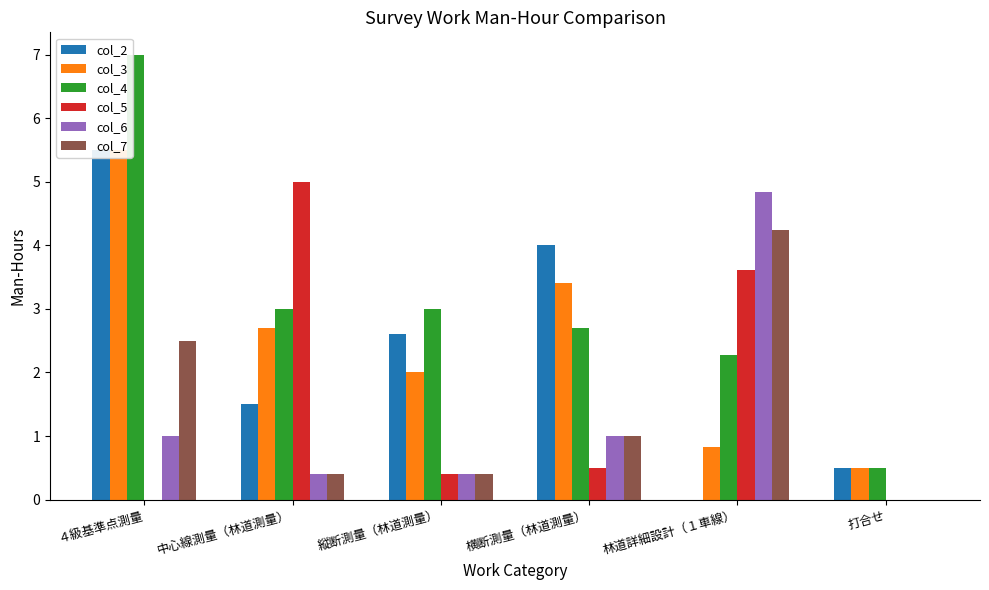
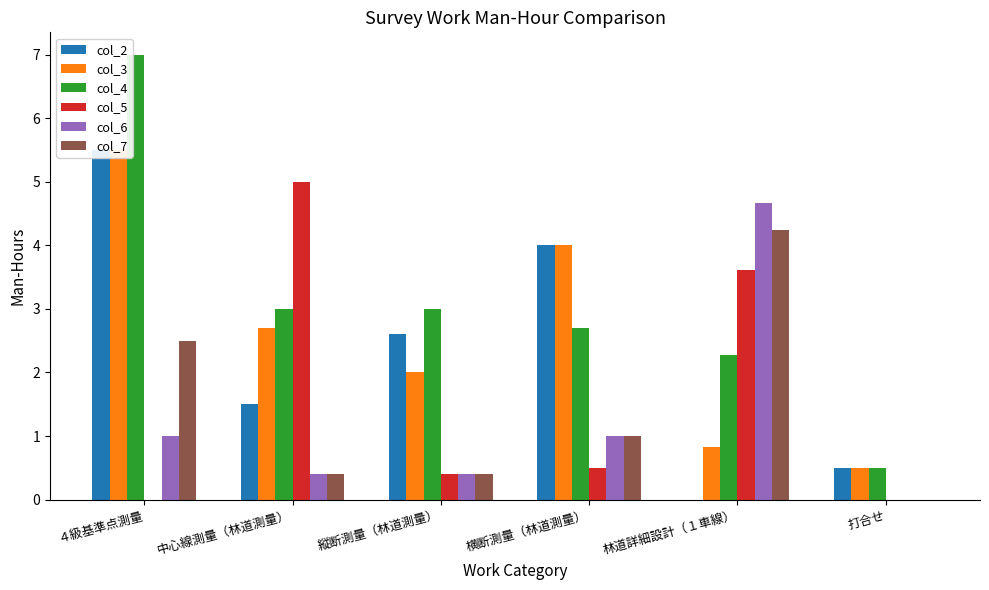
  {
    "col_2": {
      "中心線測量（林道測量）": 1.5,
      "縦断測量（林道測量）": 2.6,
      "横断測量（林道測量）": 4.0,
      "林道詳細設計（１車線）": 0.0,
      "打合せ": 0.5
    },
    "col_3": {
      "中心線測量（林道測量）": 2.7,
      "縦断測量（林道測量）": 2.0,
-     "横断測量（林道測量）": 3.4,
+     "横断測量（林道測量）": 4.0,
      "林道詳細設計（１車線）": 0.8,
      "打合せ": 0.5
    },
    "col_4": {
      "４級基準点測量": 7.0,
      "中心線測量（林道測量）": 3.0,
      "縦断測量（林道測量）": 3.0,
      "横断測量（林道測量）": 2.7,
      "林道詳細設計（１車線）": 2.3,
      "打合せ": 0.5
    },
    "col_5": {
      "４級基準点測量": 0.0,
      "中心線測量（林道測量）": 5.0,
      "縦断測量（林道測量）": 0.4,
      "横断測量（林道測量）": 0.5,
      "林道詳細設計（１車線）": 3.6,
      "打合せ": 0.0
    },
    "col_6": {
      "４級基準点測量": 1.0,
      "中心線測量（林道測量）": 0.4,
      "縦断測量（林道測量）": 0.4,
      "横断測量（林道測量）": 1.0,
-     "林道詳細設計（１車線）": 4.8,
+     "林道詳細設計（１車線）": 4.7,
      "打合せ": 0.0
    },
    "col_7": {
      "４級基準点測量": 2.5,
      "中心線測量（林道測量）": 0.4,
      "縦断測量（林道測量）": 0.4,
      "横断測量（林道測量）": 1.0,
      "林道詳細設計（１車線）": 4.2,
      "打合せ": 0.0
    }
  }
